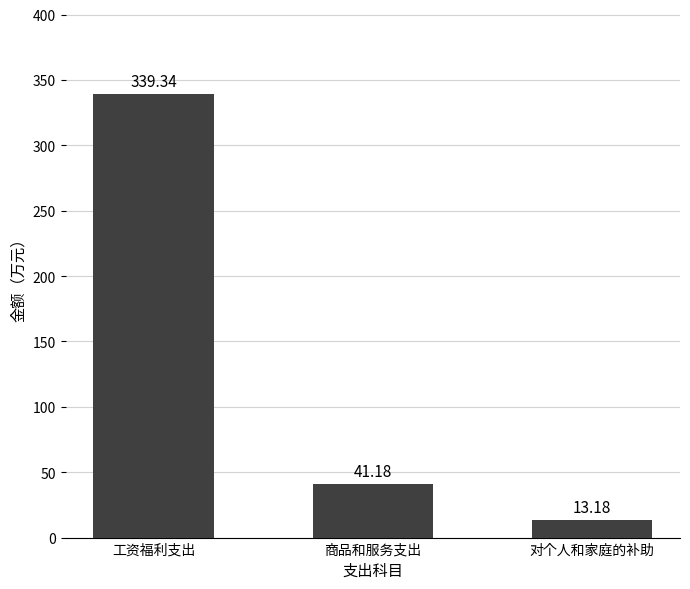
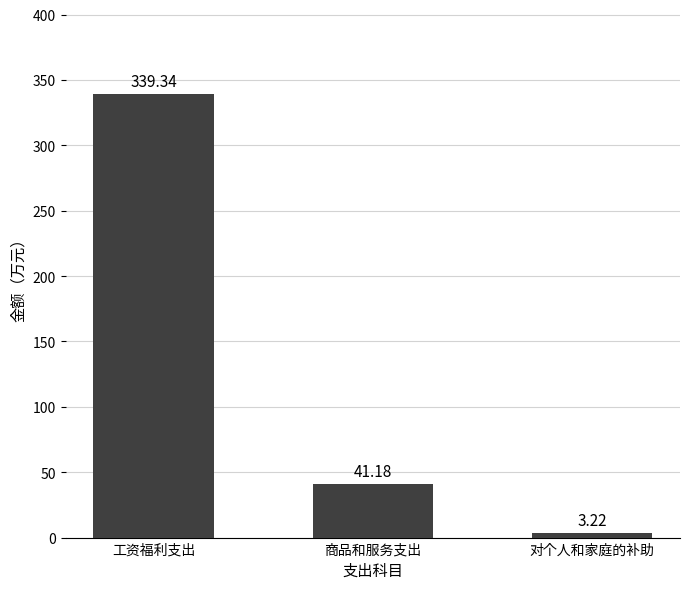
  {
    "工资福利支出": 339.34,
    "商品和服务支出": 41.18,
-   "对个人和家庭的补助": 13.18
+   "对个人和家庭的补助": 3.22
  }
